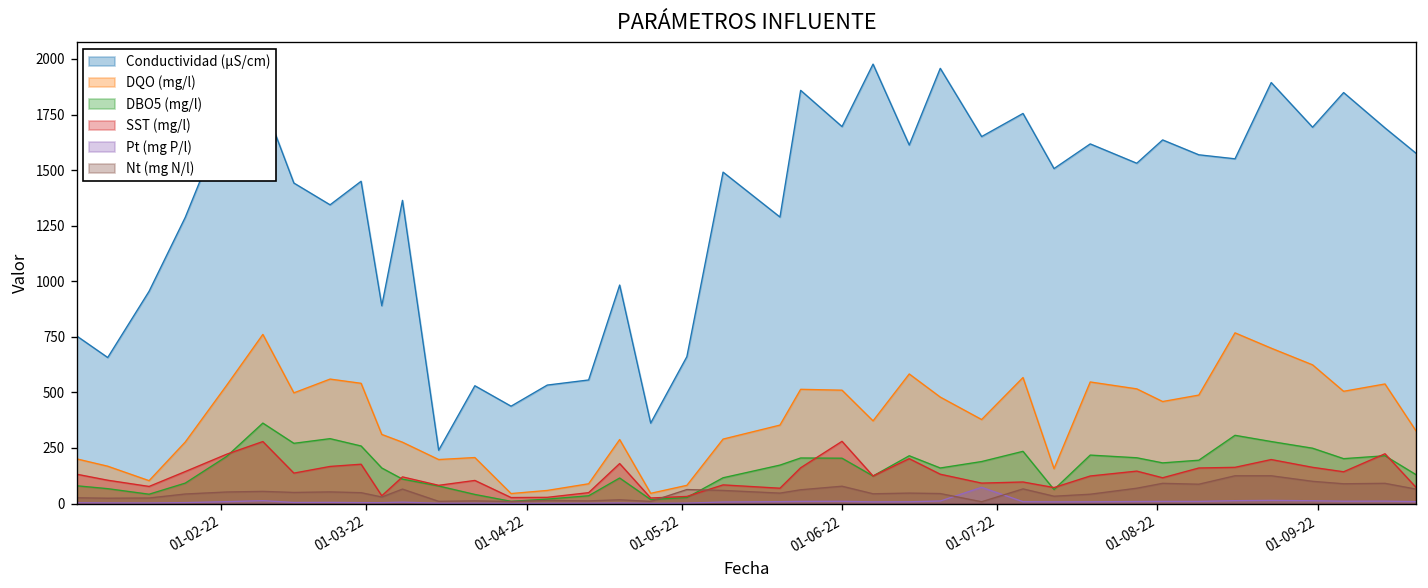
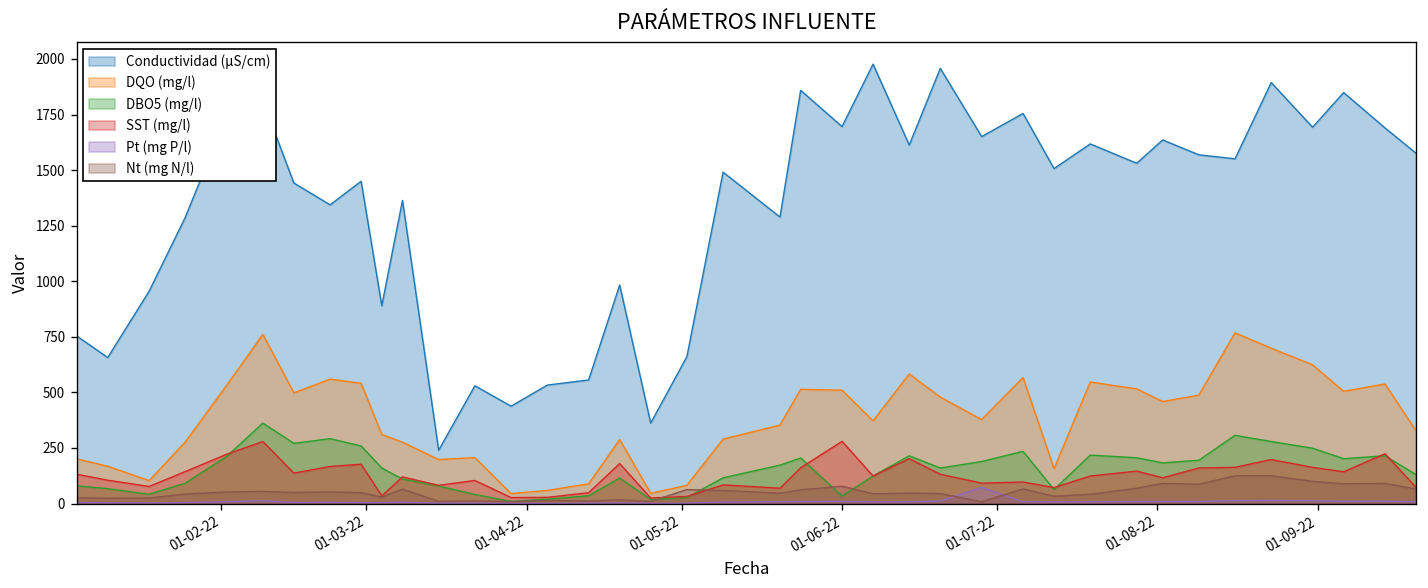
  {
    "Conductividad (µS/cm)": {
      "01-06-22": 1700
    },
    "DBO5 (mg/l)": {
-     "01-06-22": 200
+     "01-06-22": 30
    },
    "Pt (mg P/l)": {
      "01-06-22": 10
    }
  }
